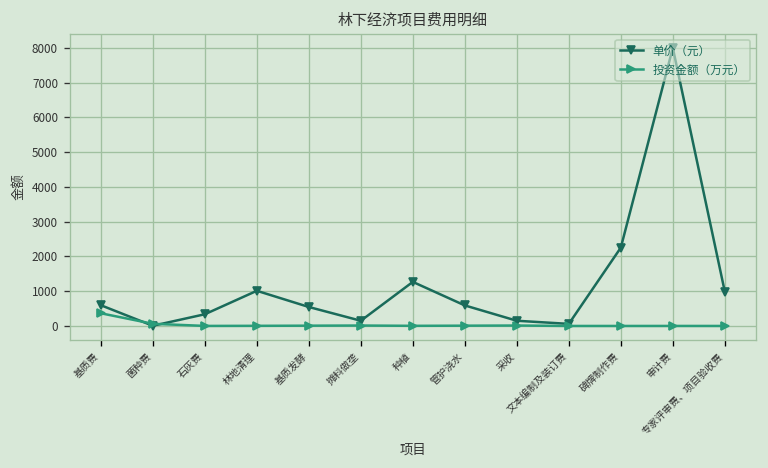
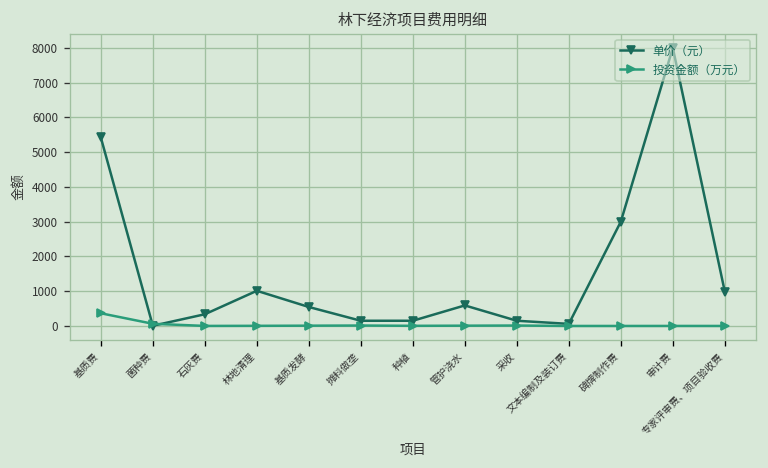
  {
    "单价（元）": {
-     "基质费": 600,
+     "基质费": 5400,
      "石灰费": 300,
      "林地清理": 1000,
      "基质发酵": 500,
      "摊料做垄": 200,
-     "种植": 1300,
+     "种植": 200,
      "管护浇水": 600,
      "采收": 200,
-     "碑牌制作费": 2300,
+     "碑牌制作费": 3000,
      "专家评审费、项目验收费": 1000
    },
    "投资金额（万元）": {
      "基质费": 400,
      "石灰费": 0,
      "林地清理": 0,
      "基质发酵": 0,
      "摊料做垄": 0,
      "种植": 0,
      "管护浇水": 0,
      "采收": 0,
      "碑牌制作费": 0,
      "审计费": 0,
      "专家评审费、项目验收费": 0
    }
  }
